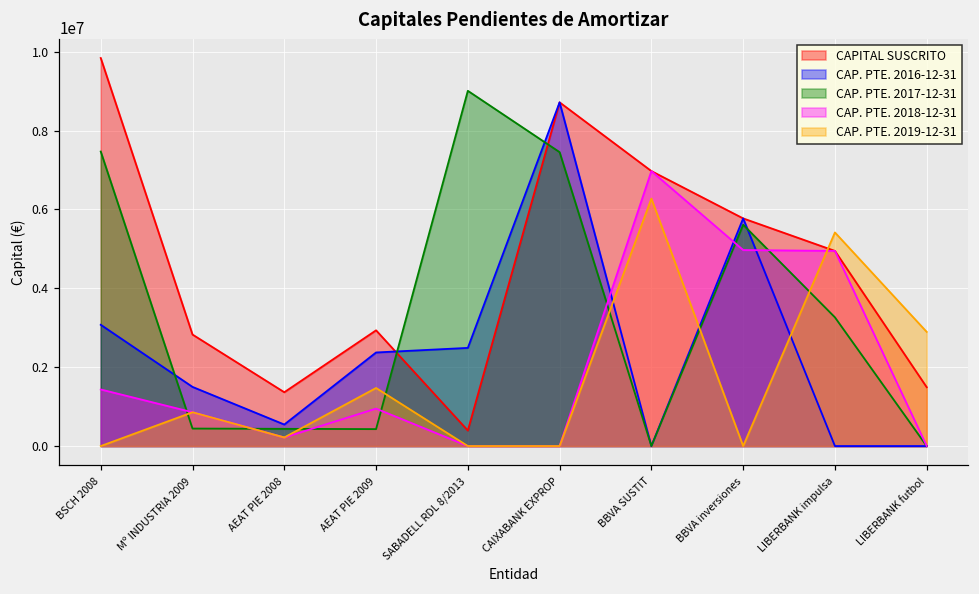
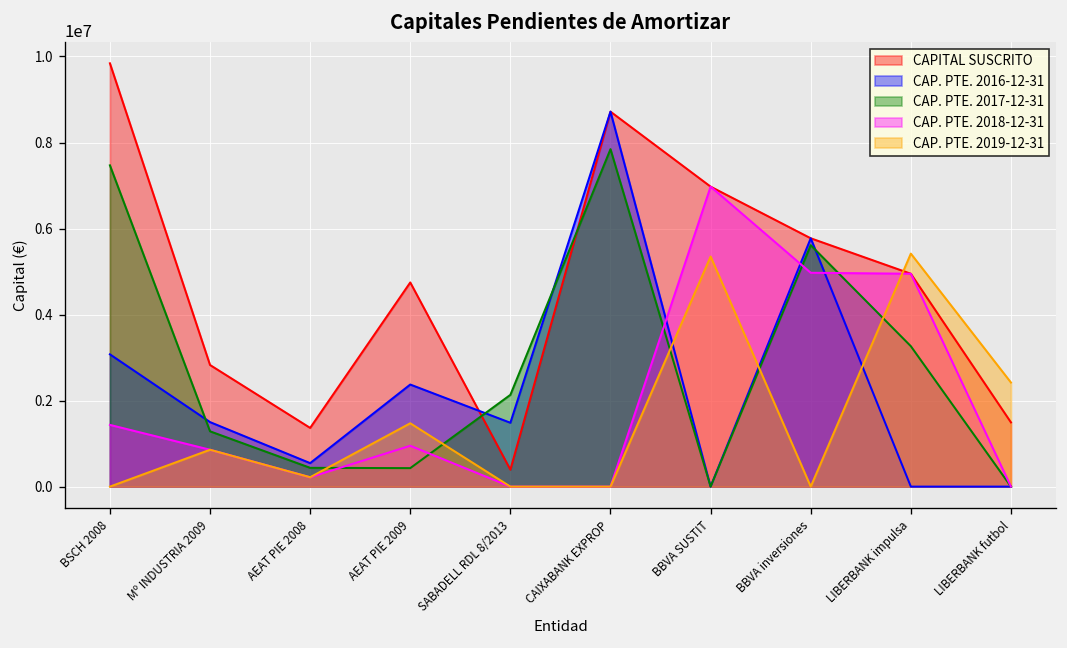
  {
    "CAPITAL SUSCRITO": {
      "BSCH 2008": 9800000,
      "Mº INDUSTRIA 2009": 2800000,
      "AEAT PIE 2008": 1400000,
-     "AEAT PIE 2009": 2900000,
+     "AEAT PIE 2009": 4700000,
      "SABADELL RDL 8/2013": 400000,
      "LIBERBANK futbol": 1500000
    },
    "CAP. PTE. 2016-12-31": {
      "BSCH 2008": 3100000,
      "Mº INDUSTRIA 2009": 1500000,
      "AEAT PIE 2008": 500000,
      "AEAT PIE 2009": 2400000,
-     "SABADELL RDL 8/2013": 2500000,
+     "SABADELL RDL 8/2013": 1500000,
      "LIBERBANK impulsa": 0
    },
    "CAP. PTE. 2017-12-31": {
      "BSCH 2008": 7500000,
-     "Mº INDUSTRIA 2009": 400000,
+     "Mº INDUSTRIA 2009": 1300000,
      "AEAT PIE 2008": 400000,
      "AEAT PIE 2009": 400000,
-     "SABADELL RDL 8/2013": 9000000,
-     "CAIXABANK EXPROP": 7500000,
+     "SABADELL RDL 8/2013": 2100000,
+     "CAIXABANK EXPROP": 7800000,
      "BBVA inversiones": 5600000,
      "LIBERBANK impulsa": 3300000
    },
    "CAP. PTE. 2018-12-31": {
      "BSCH 2008": 1400000,
      "AEAT PIE 2009": 900000,
      "BBVA inversiones": 5000000
    },
    "CAP. PTE. 2019-12-31": {
      "BSCH 2008": 0,
      "AEAT PIE 2009": 1500000,
-     "BBVA SUSTIT": 6300000,
+     "BBVA SUSTIT": 5300000,
      "BBVA inversiones": 0,
      "LIBERBANK impulsa": 5400000,
-     "LIBERBANK futbol": 2900000
+     "LIBERBANK futbol": 2400000
    }
  }
